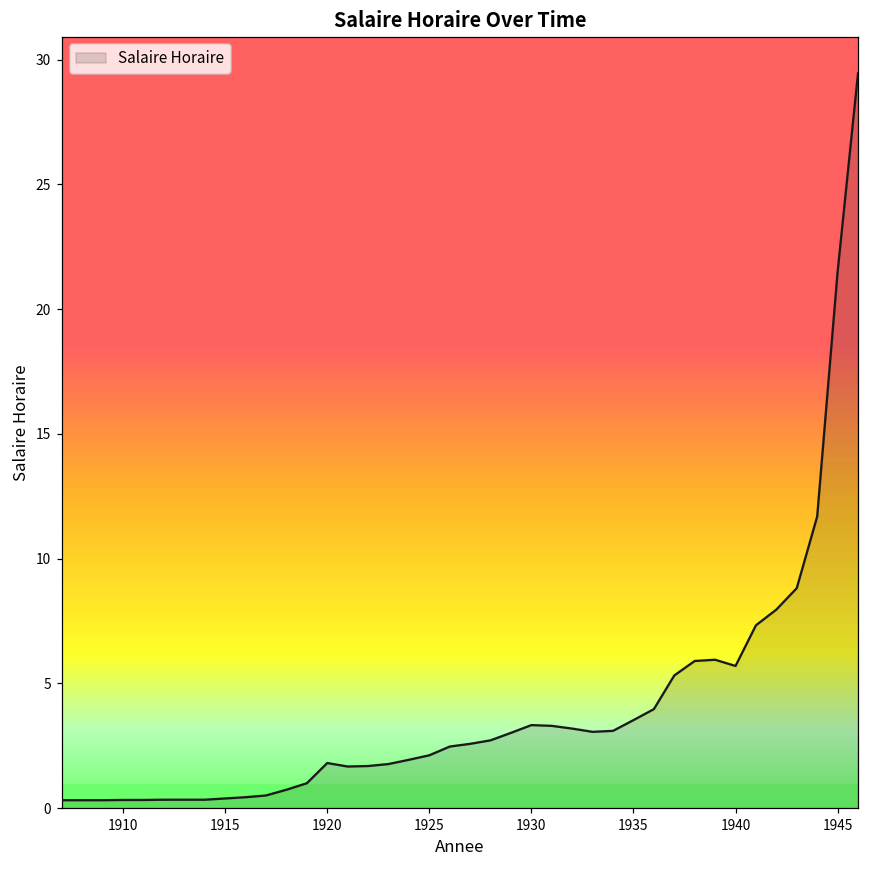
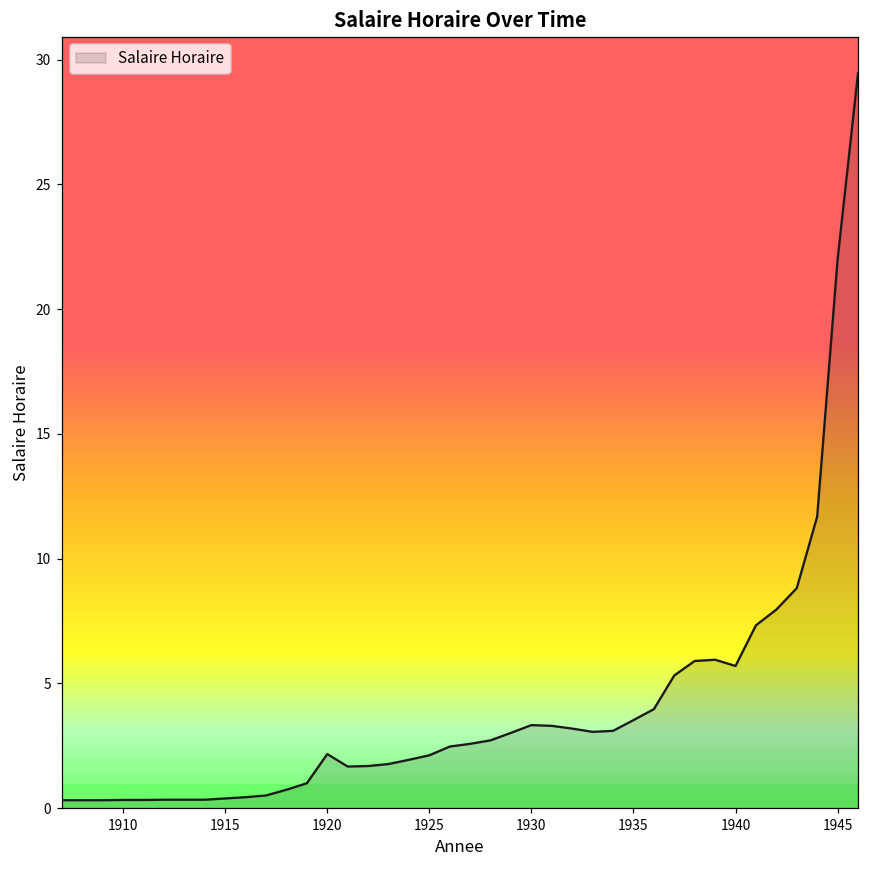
  {
-   "1920": 1.8,
+   "1920": 2.2,
    "1925": 2.1,
    "1930": 3.3,
    "1935": 3.5,
    "1940": 5.7,
-   "1945": 21.5
+   "1945": 22.0
  }
